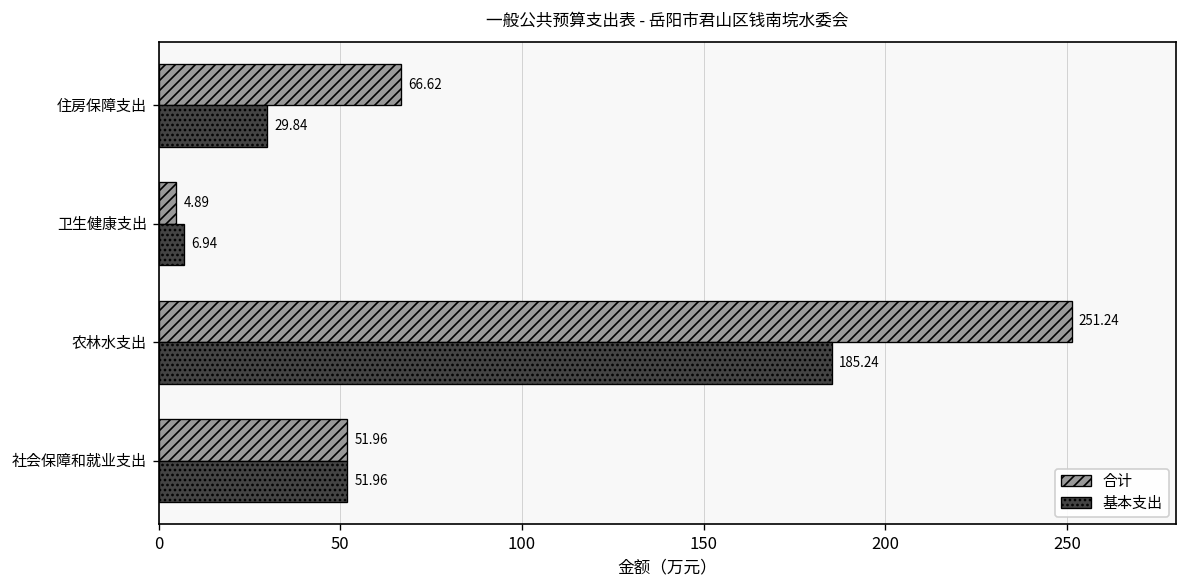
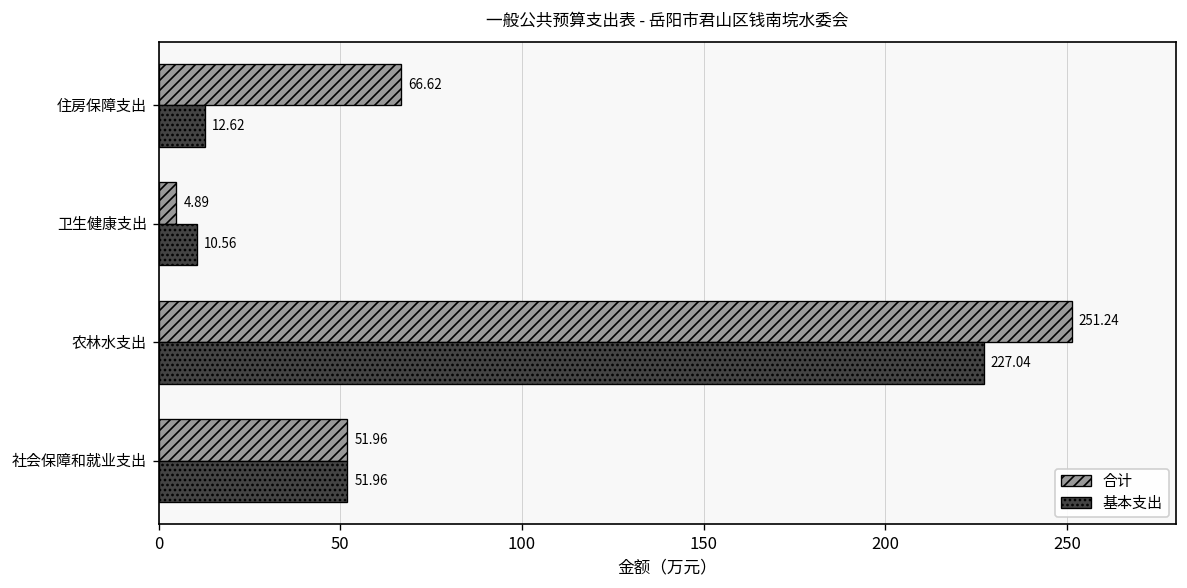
  {
    "合计": {
      "住房保障支出": 66.62,
      "卫生健康支出": 4.89,
      "农林水支出": 251.24,
      "社会保障和就业支出": 51.96
    },
    "基本支出": {
-     "住房保障支出": 29.84,
-     "卫生健康支出": 6.94,
-     "农林水支出": 185.24,
+     "住房保障支出": 12.62,
+     "卫生健康支出": 10.56,
+     "农林水支出": 227.04,
      "社会保障和就业支出": 51.96
    }
  }
